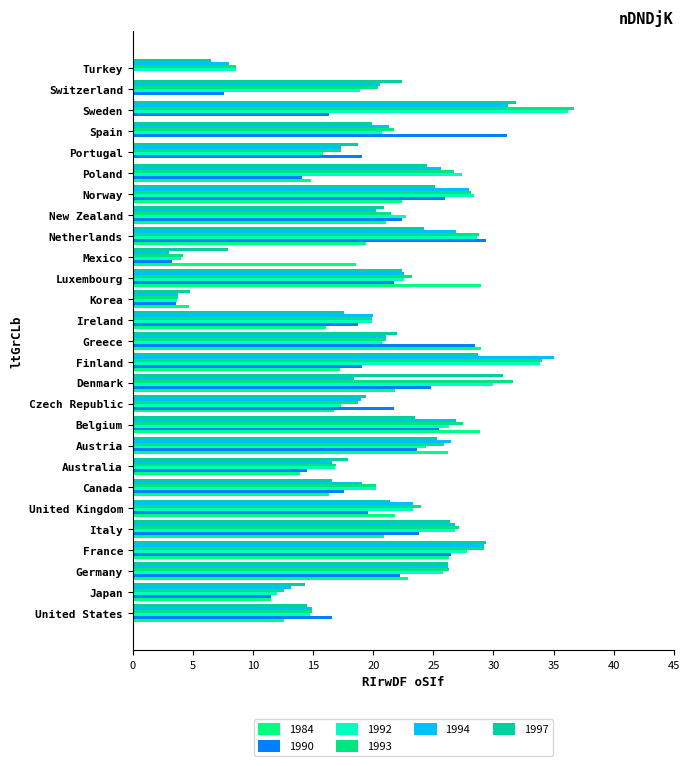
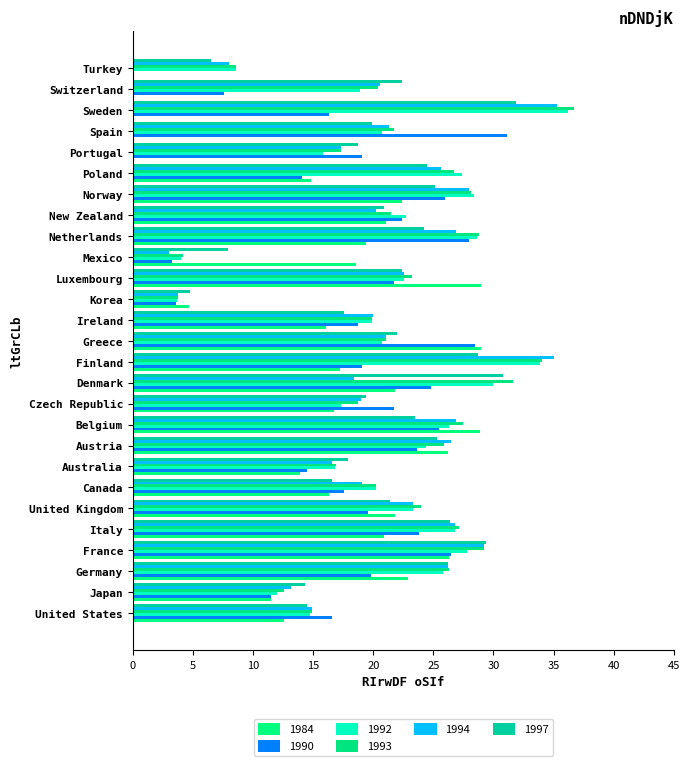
  {
    "1990": {
      "Turkey": 0.0,
      "Switzerland": 7.6,
      "Sweden": 16.3,
      "Spain": 31.1,
      "Portugal": 19.1,
      "Poland": 14.1,
      "Norway": 26.0,
      "New Zealand": 22.4,
-     "Netherlands": 29.4,
+     "Netherlands": 28.0,
      "Mexico": 3.3,
      "Luxembourg": 21.7,
      "Korea": 3.6,
      "Ireland": 18.7,
      "Greece": 28.5,
      "Finland": 19.1,
      "Denmark": 24.8,
      "Czech Republic": 21.7,
      "Belgium": 25.5,
      "Austria": 23.6,
      "Australia": 14.5,
      "Canada": 17.6,
      "United Kingdom": 19.6,
      "Italy": 23.8,
      "France": 26.5,
-     "Germany": 22.2,
+     "Germany": 19.8,
      "Japan": 11.5,
      "United States": 16.6
    },
    "1994": {
      "Turkey": 8.0,
      "Switzerland": 20.6,
-     "Sweden": 31.2,
+     "Sweden": 35.3,
      "Spain": 21.3,
      "Portugal": 17.3,
      "Poland": 25.6,
      "Norway": 28.0,
      "New Zealand": 20.2,
      "Netherlands": 26.9,
      "Mexico": 3.0,
      "Luxembourg": 22.6,
      "Korea": 3.8,
      "Ireland": 20.0,
      "Greece": 21.1,
      "Finland": 35.0,
      "Denmark": 18.4,
      "Czech Republic": 19.0,
      "Belgium": 26.9,
      "Austria": 26.5,
      "Australia": 16.6,
      "Canada": 19.1,
      "United Kingdom": 23.3,
      "Italy": 26.8,
      "France": 29.2,
      "Germany": 26.2,
      "Japan": 13.2,
      "United States": 14.9
    }
  }
